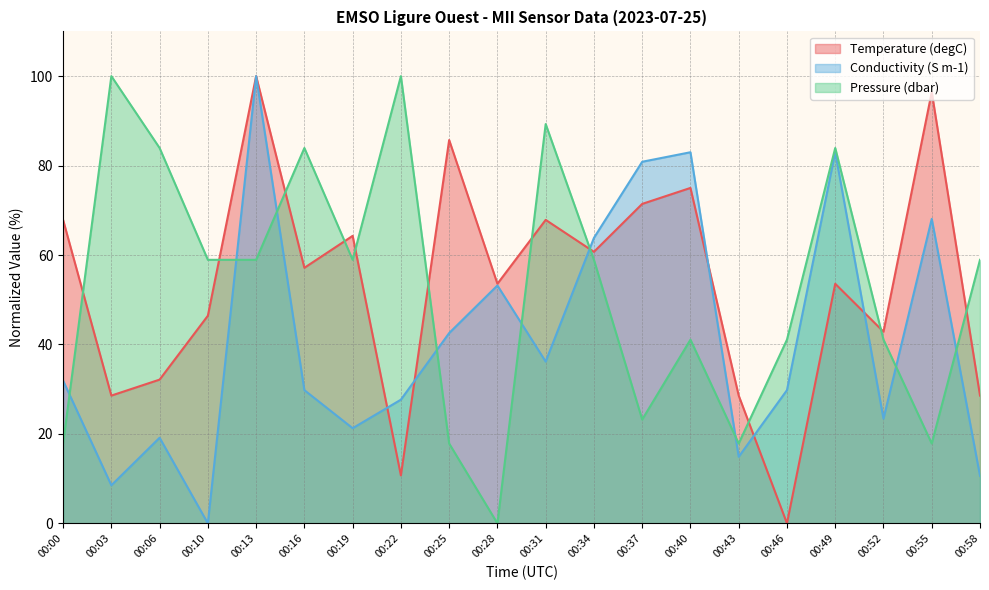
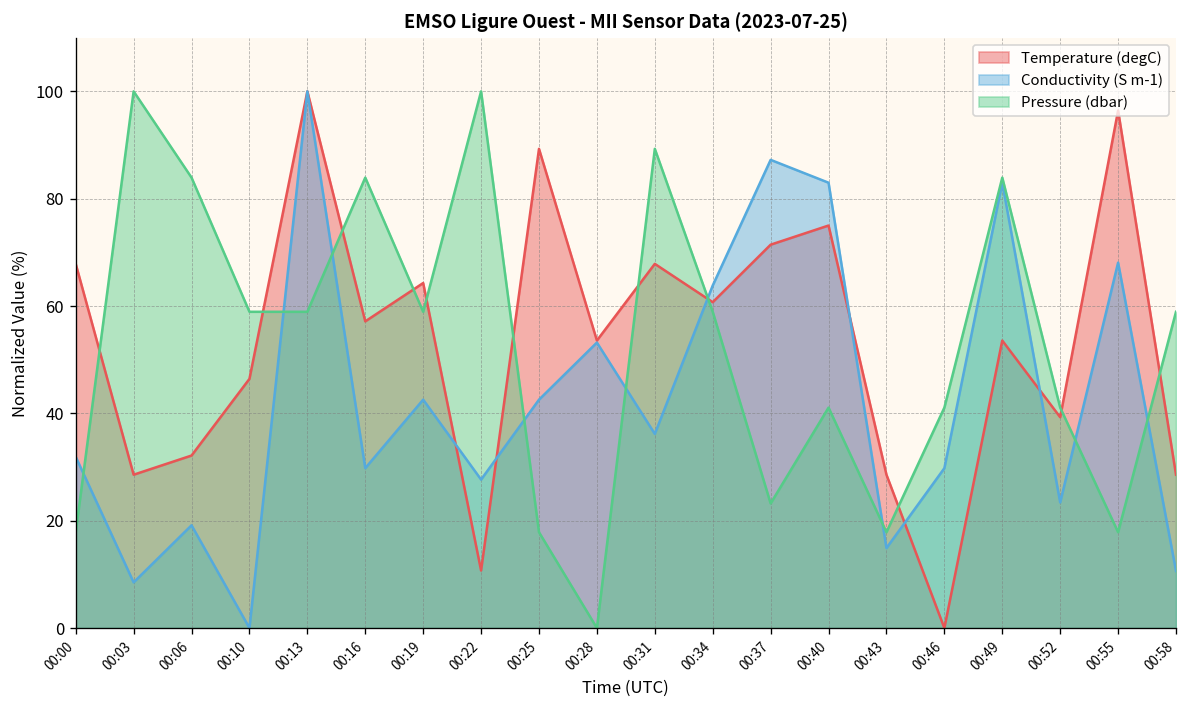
  {
    "Temperature (degC)": {
      "00:00": 68,
      "00:03": 29,
      "00:06": 32,
      "00:10": 46,
      "00:16": 57,
      "00:19": 64,
      "00:22": 11,
-     "00:25": 86,
+     "00:25": 89,
      "00:31": 68,
      "00:34": 61,
      "00:37": 71,
      "00:40": 75,
      "00:43": 29,
      "00:46": 0,
      "00:49": 54,
-     "00:52": 43,
+     "00:52": 39,
      "00:58": 29
    },
    "Conductivity (S m-1)": {
      "00:00": 32,
      "00:03": 9,
      "00:06": 19,
      "00:10": 0,
      "00:16": 30,
-     "00:19": 21,
+     "00:19": 43,
      "00:22": 28,
      "00:25": 43,
      "00:31": 36,
      "00:34": 64,
-     "00:37": 81,
+     "00:37": 87,
      "00:40": 83,
      "00:43": 15,
      "00:46": 30,
      "00:49": 83,
      "00:52": 23,
      "00:55": 68,
      "00:58": 11
    },
    "Pressure (dbar)": {
      "00:00": 18,
      "00:03": 100,
      "00:06": 84,
      "00:10": 59,
      "00:13": 59,
      "00:16": 84,
      "00:19": 59,
      "00:22": 100,
      "00:25": 18,
      "00:28": 0,
      "00:31": 89,
      "00:34": 59,
      "00:37": 23,
      "00:40": 41,
      "00:43": 18,
      "00:46": 41,
      "00:49": 84,
      "00:52": 41,
      "00:55": 18,
      "00:58": 59
    }
  }
